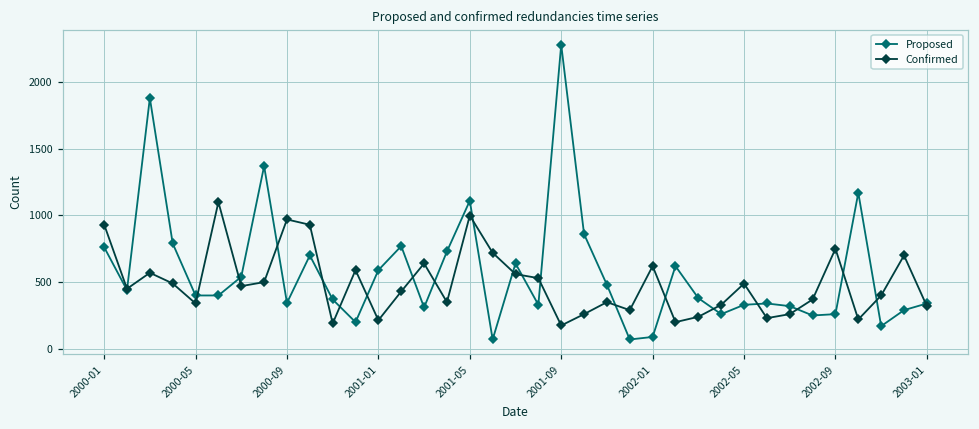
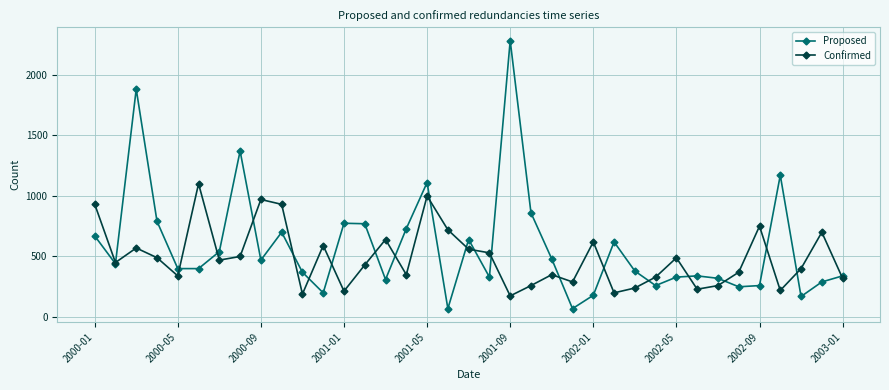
  {
    "Proposed": {
-     "2000-01": 760,
+     "2000-01": 670,
      "2000-05": 400,
-     "2000-09": 340,
-     "2001-01": 590,
+     "2000-09": 470,
+     "2001-01": 770,
      "2001-05": 1110,
      "2001-09": 2280,
-     "2002-01": 90,
+     "2002-01": 180,
      "2002-05": 330,
      "2002-09": 260
    },
    "Confirmed": {
      "2000-01": 930,
      "2000-05": 340,
      "2000-09": 970,
      "2001-01": 210,
      "2001-05": 1000,
      "2001-09": 180,
      "2002-01": 620,
      "2002-05": 490,
      "2002-09": 750
    }
  }
